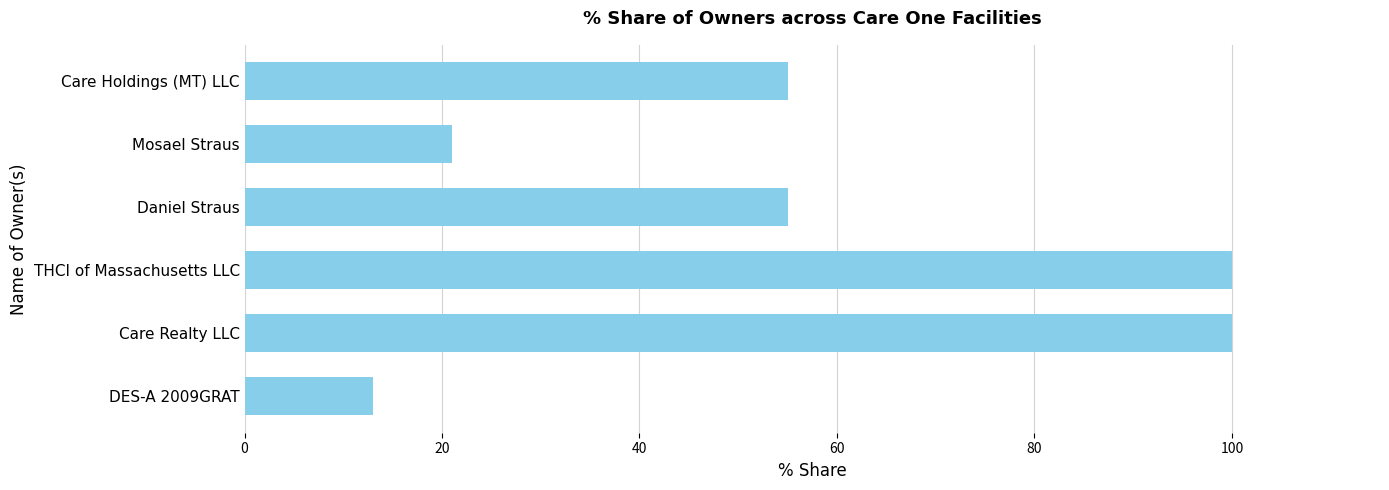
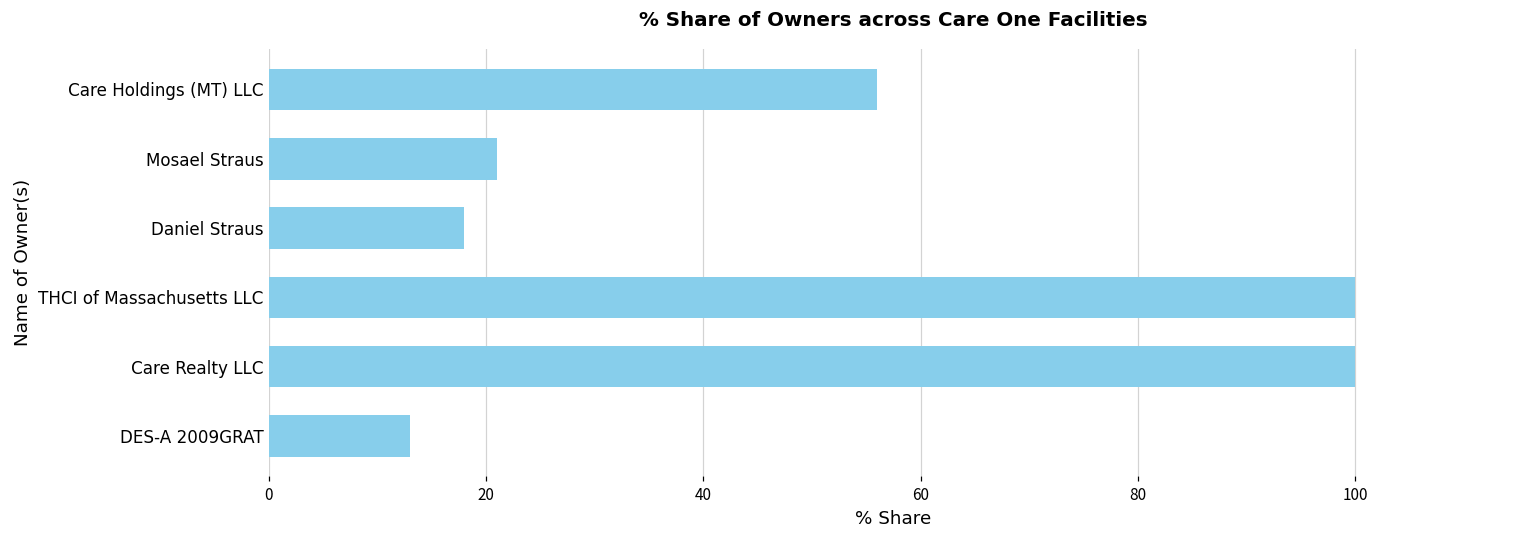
  {
-   "Care Holdings (MT) LLC": 55,
+   "Care Holdings (MT) LLC": 56,
    "Mosael Straus": 21,
-   "Daniel Straus": 55,
+   "Daniel Straus": 18,
    "THCI of Massachusetts LLC": 100,
    "Care Realty LLC": 100,
    "DES-A 2009GRAT": 13
  }
